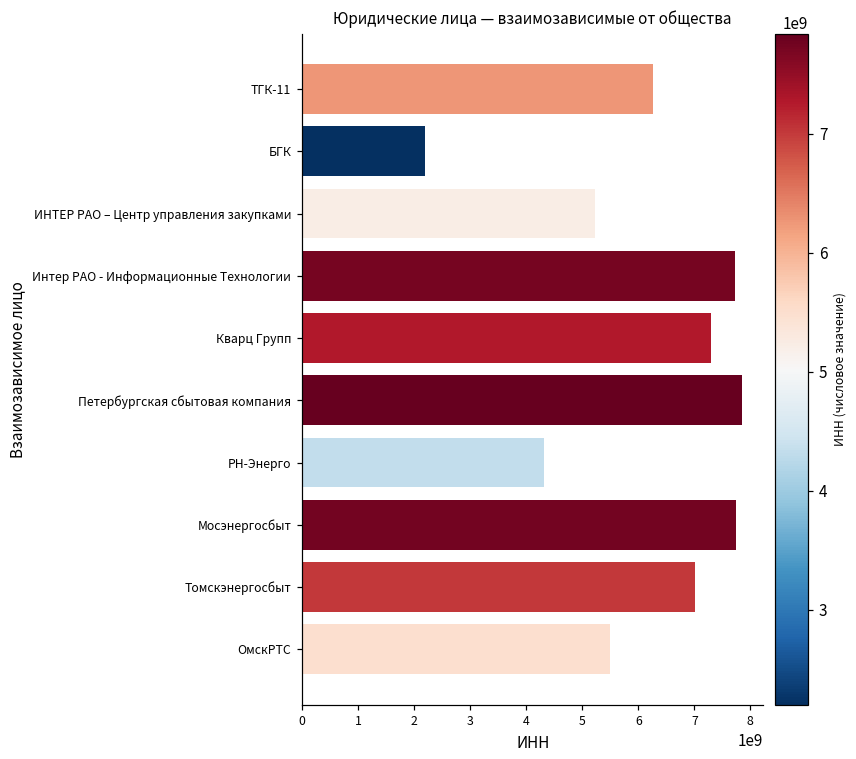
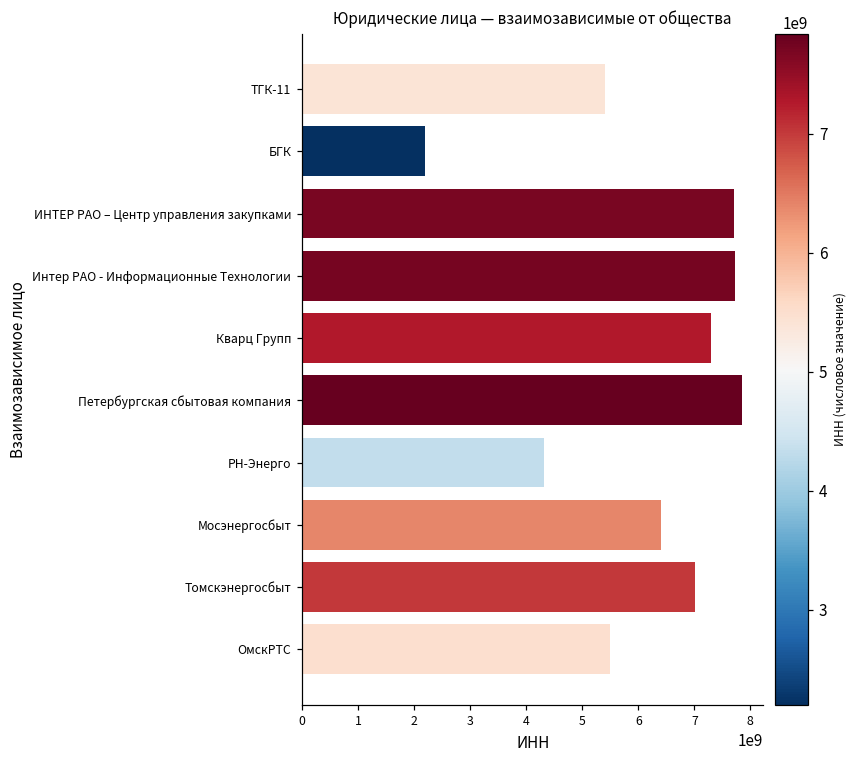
  {
-   "ТГК-11": 6300000000,
+   "ТГК-11": 5400000000,
    "БГК": 2200000000,
-   "ИНТЕР РАО – Центр управления закупками": 5200000000,
+   "ИНТЕР РАО – Центр управления закупками": 7700000000,
    "Интер РАО - Информационные Технологии": 7700000000,
    "Кварц Групп": 7300000000,
    "Петербургская сбытовая компания": 7800000000,
    "РН-Энерго": 4300000000,
-   "Мосэнергосбыт": 7700000000,
+   "Мосэнергосбыт": 6400000000,
    "Томскэнергосбыт": 7000000000,
    "ОмскРТС": 5500000000
  }
